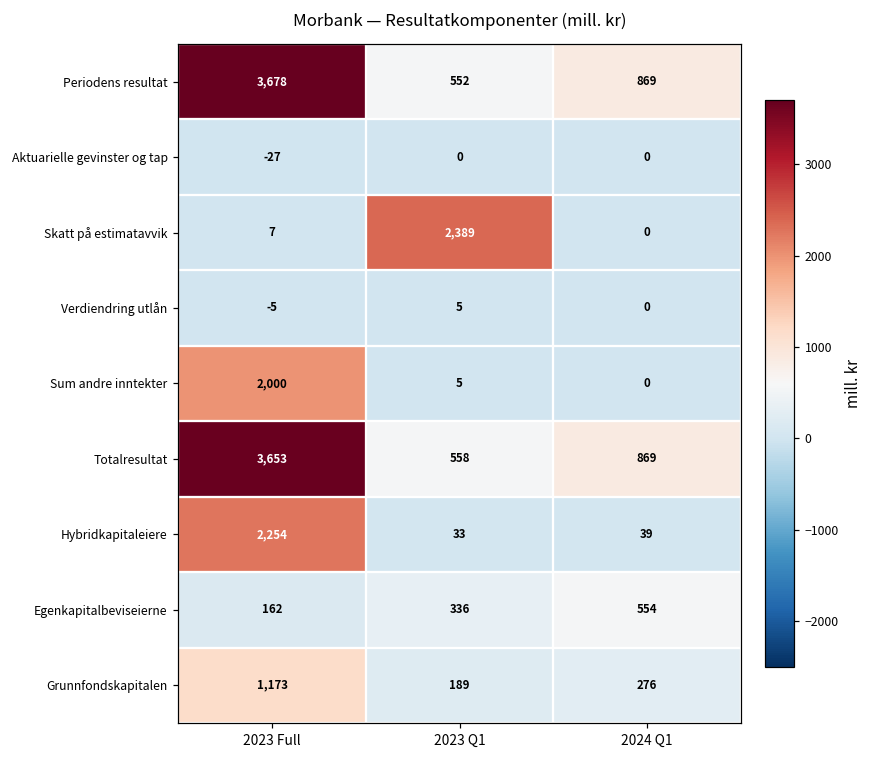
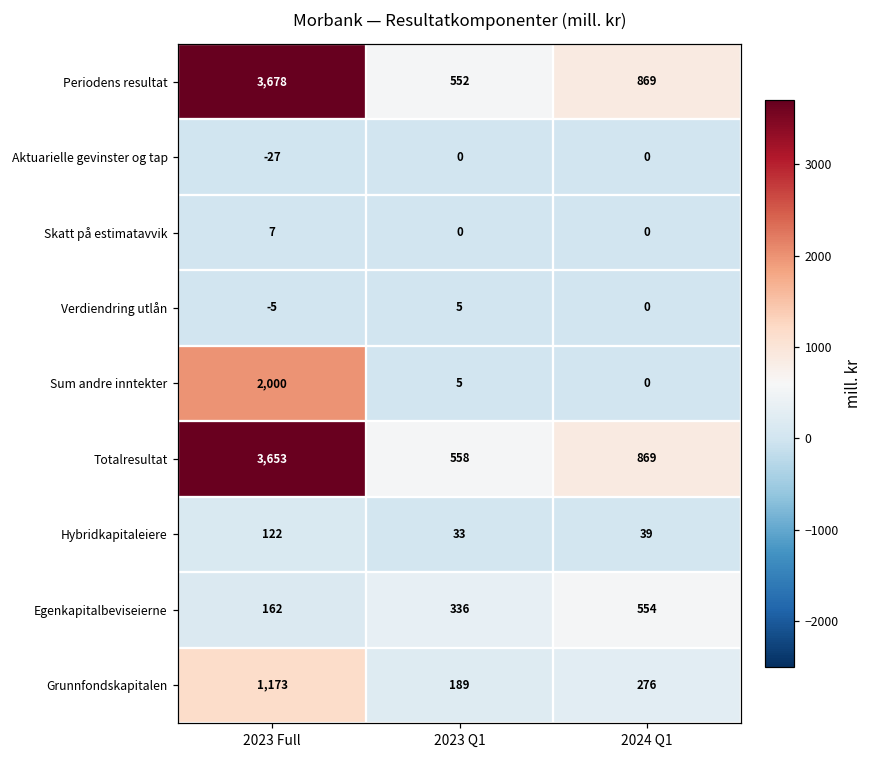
  {
    "Periodens resultat": {
      "2023 Full": "3,678",
      "2023 Q1": "552",
      "2024 Q1": "869"
    },
    "Aktuarielle gevinster og tap": {
      "2023 Full": "-27",
      "2023 Q1": "0",
      "2024 Q1": "0"
    },
    "Skatt på estimatavvik": {
      "2023 Full": "7",
-     "2023 Q1": "2,389",
+     "2023 Q1": "0",
      "2024 Q1": "0"
    },
    "Verdiendring utlån": {
      "2023 Full": "-5",
      "2023 Q1": "5",
      "2024 Q1": "0"
    },
    "Sum andre inntekter": {
      "2023 Full": "2,000",
      "2023 Q1": "5",
      "2024 Q1": "0"
    },
    "Totalresultat": {
      "2023 Full": "3,653",
      "2023 Q1": "558",
      "2024 Q1": "869"
    },
    "Hybridkapitaleiere": {
-     "2023 Full": "2,254",
+     "2023 Full": "122",
      "2023 Q1": "33",
      "2024 Q1": "39"
    },
    "Egenkapitalbeviseierne": {
      "2023 Full": "162",
      "2023 Q1": "336",
      "2024 Q1": "554"
    },
    "Grunnfondskapitalen": {
      "2023 Full": "1,173",
      "2023 Q1": "189",
      "2024 Q1": "276"
    }
  }
